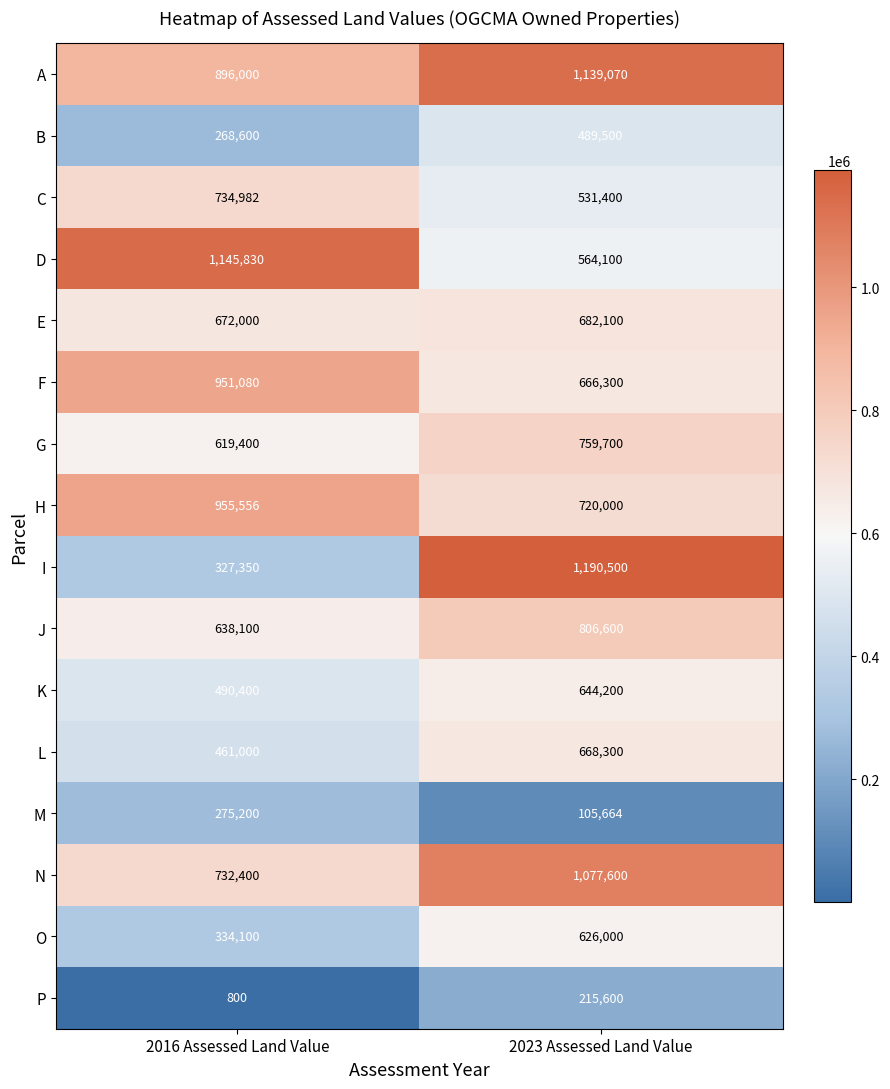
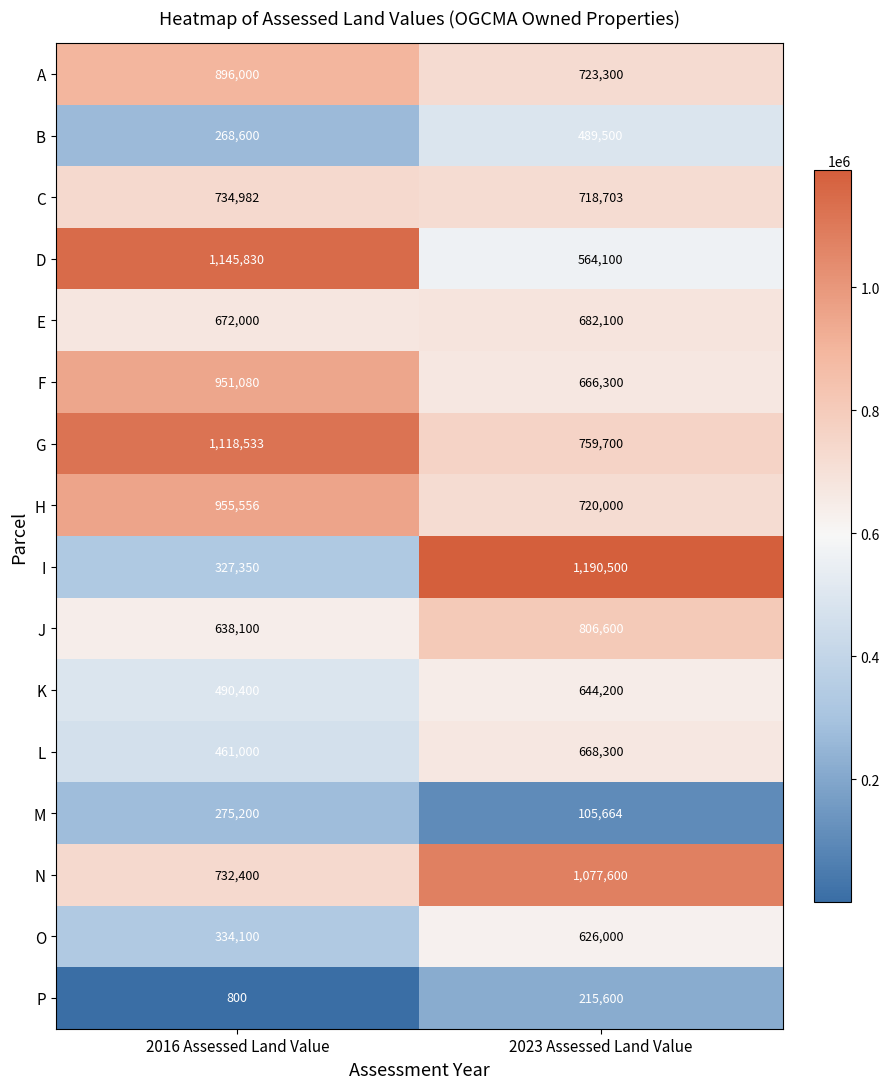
  {
    "A": {
      "2016 Assessed Land Value": "896,000",
-     "2023 Assessed Land Value": "1,139,070"
+     "2023 Assessed Land Value": "723,300"
    },
    "B": {
      "2016 Assessed Land Value": "268,600"
    },
    "C": {
      "2016 Assessed Land Value": "734,982",
-     "2023 Assessed Land Value": "531,400"
+     "2023 Assessed Land Value": "718,703"
    },
    "D": {
      "2016 Assessed Land Value": "1,145,830",
      "2023 Assessed Land Value": "564,100"
    },
    "E": {
      "2016 Assessed Land Value": "672,000",
      "2023 Assessed Land Value": "682,100"
    },
    "F": {
      "2016 Assessed Land Value": "951,080",
      "2023 Assessed Land Value": "666,300"
    },
    "G": {
-     "2016 Assessed Land Value": "619,400",
+     "2016 Assessed Land Value": "1,118,533",
      "2023 Assessed Land Value": "759,700"
    },
    "H": {
      "2016 Assessed Land Value": "955,556",
      "2023 Assessed Land Value": "720,000"
    },
    "I": {
      "2016 Assessed Land Value": "327,350",
      "2023 Assessed Land Value": "1,190,500"
    },
    "J": {
      "2016 Assessed Land Value": "638,100",
      "2023 Assessed Land Value": "806,600"
    },
    "K": {
      "2023 Assessed Land Value": "644,200"
    },
    "L": {
      "2023 Assessed Land Value": "668,300"
    },
    "M": {
      "2016 Assessed Land Value": "275,200",
      "2023 Assessed Land Value": "105,664"
    },
    "N": {
      "2016 Assessed Land Value": "732,400",
      "2023 Assessed Land Value": "1,077,600"
    },
    "O": {
      "2016 Assessed Land Value": "334,100",
      "2023 Assessed Land Value": "626,000"
    },
    "P": {
      "2016 Assessed Land Value": "800",
      "2023 Assessed Land Value": "215,600"
    }
  }
